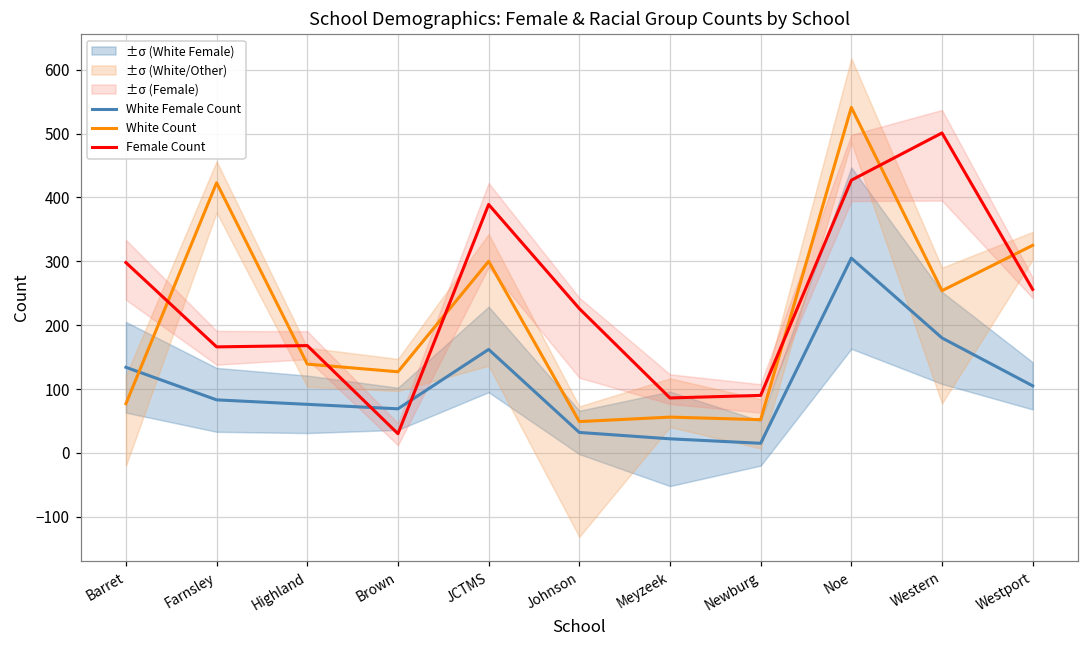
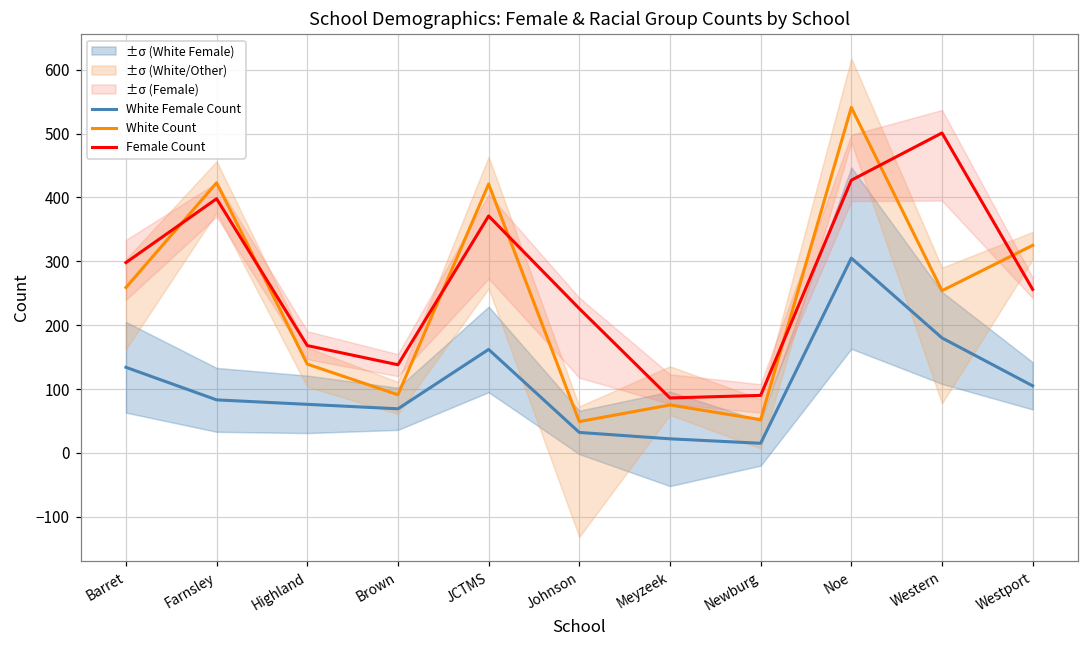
  {
    "White Count": {
-     "Barret": 80,
+     "Barret": 260,
      "Highland": 140,
-     "Brown": 130,
-     "JCTMS": 300,
+     "Brown": 90,
+     "JCTMS": 420,
      "Johnson": 50,
-     "Meyzeek": 60,
+     "Meyzeek": 80,
      "Noe": 540,
      "Westport": 330
    },
    "Female Count": {
      "Barret": 300,
-     "Farnsley": 170,
-     "Brown": 30,
-     "JCTMS": 390,
+     "Farnsley": 400,
+     "Brown": 140,
+     "JCTMS": 370,
      "Johnson": 230,
      "Meyzeek": 90,
      "Newburg": 90,
      "Noe": 430,
      "Western": 500,
      "Westport": 260
    }
  }
